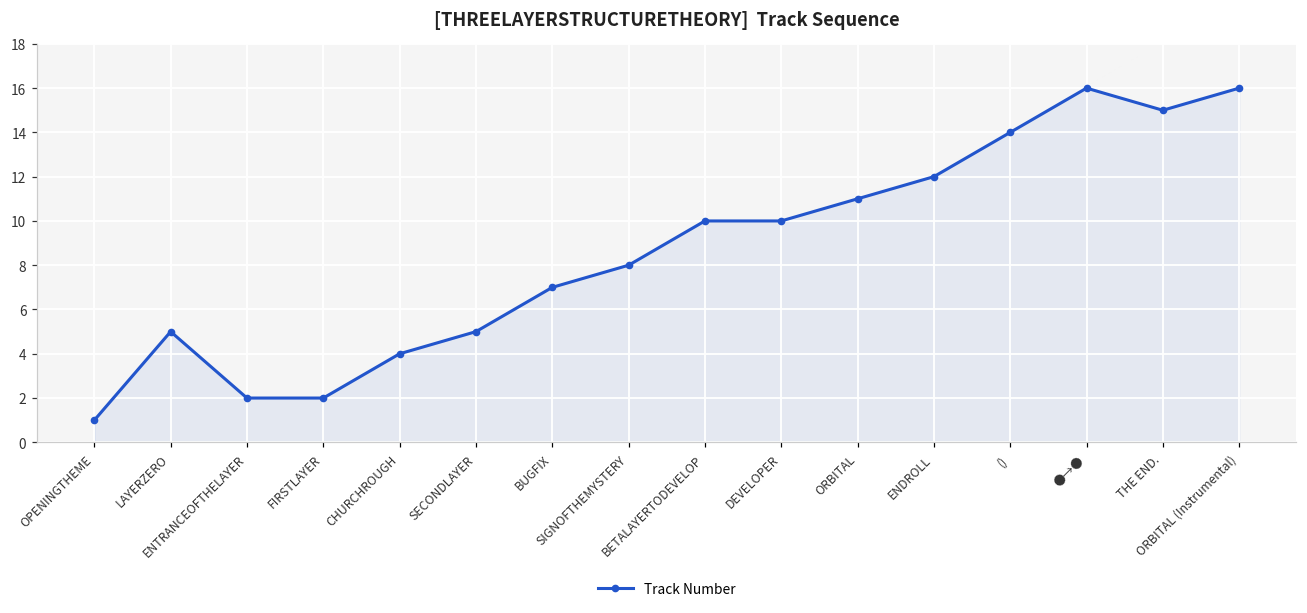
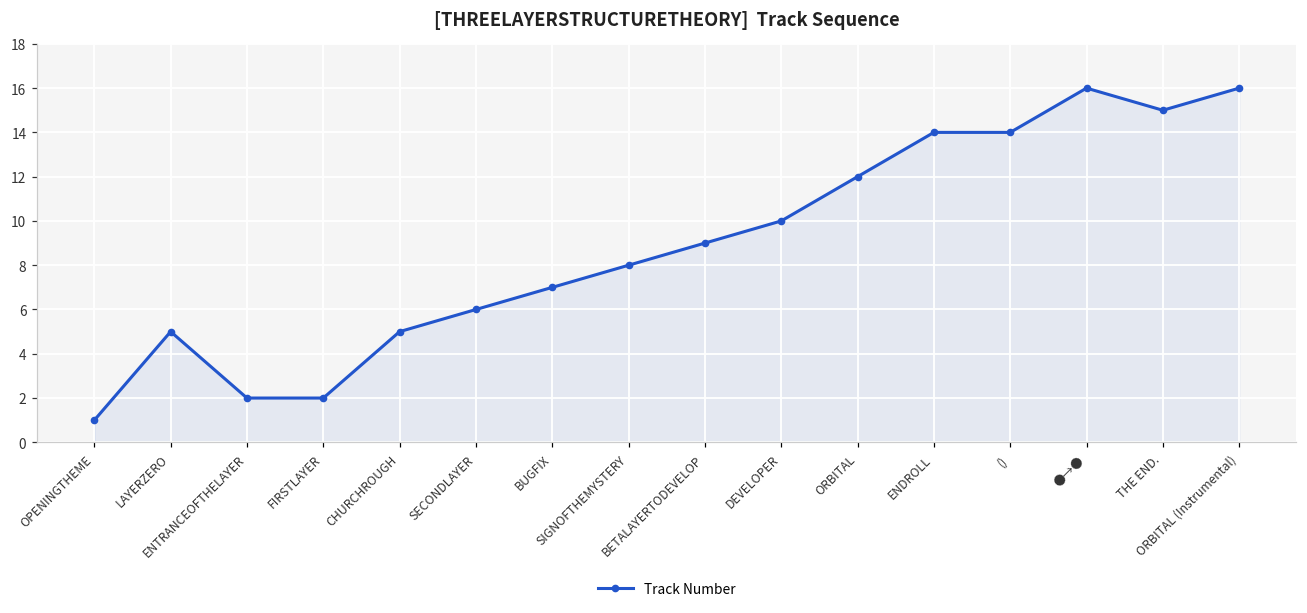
  {
    "OPENINGTHEME": 1,
    "LAYERZERO": 5,
    "ENTRANCEOFTHELAYER": 2,
    "FIRSTLAYER": 2,
-   "CHURCHROUGH": 4,
-   "SECONDLAYER": 5,
+   "CHURCHROUGH": 5,
+   "SECONDLAYER": 6,
    "BUGFIX": 7,
    "SIGNOFTHEMYSTERY": 8,
-   "BETALAYERTODEVELOP": 10,
+   "BETALAYERTODEVELOP": 9,
    "DEVELOPER": 10,
-   "ORBITAL": 11,
-   "ENDROLL": 12,
+   "ORBITAL": 12,
+   "ENDROLL": 14,
    "()": 14,
    "●→●": 16,
    "THE END.": 15,
    "ORBITAL (Instrumental)": 16
  }
